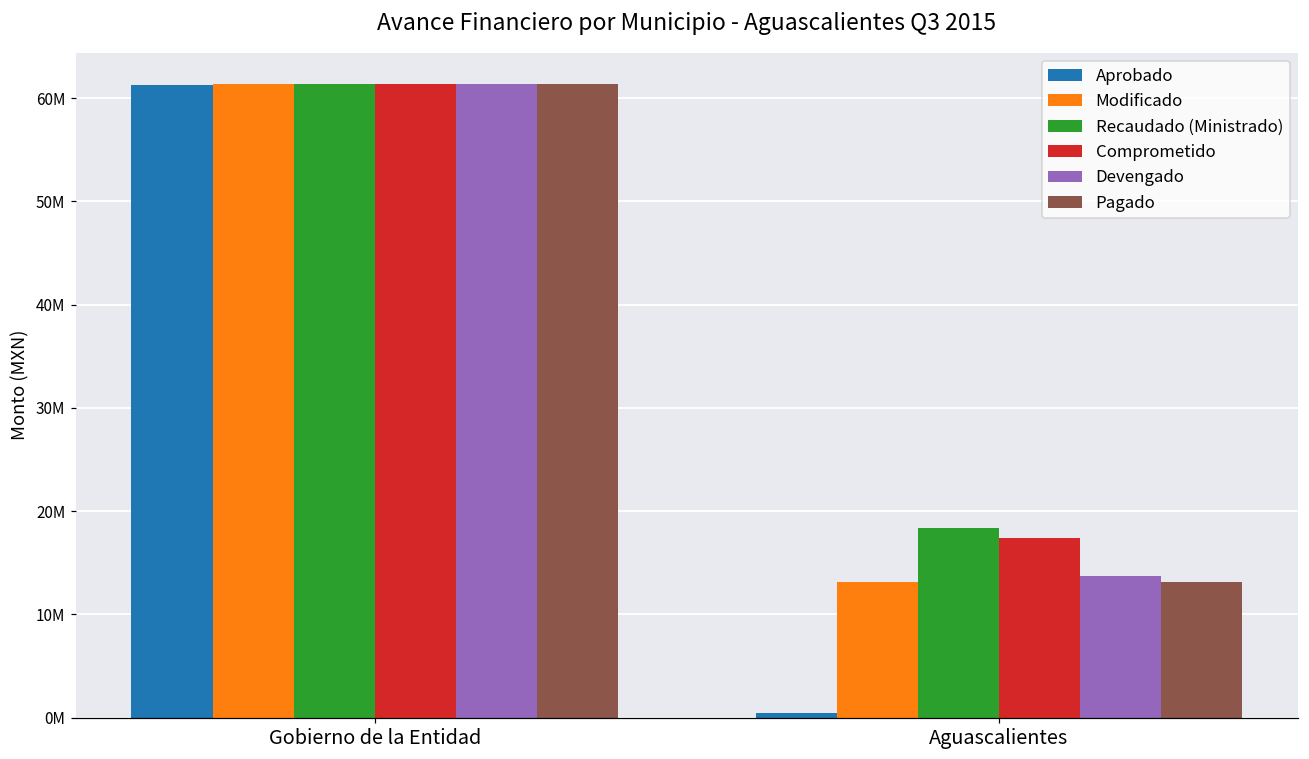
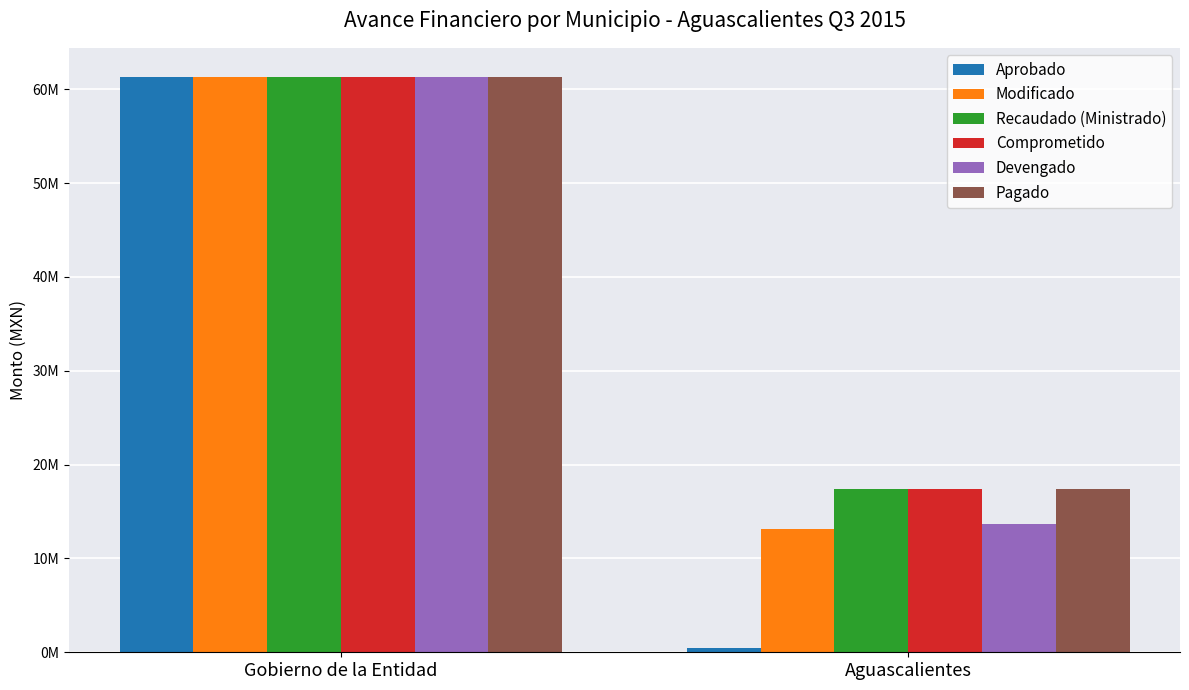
  {
    "Aprobado": {
      "Gobierno de la Entidad": 61000000,
      "Aguascalientes": 0
    },
    "Modificado": {
      "Gobierno de la Entidad": 61000000,
      "Aguascalientes": 13000000
    },
    "Recaudado (Ministrado)": {
      "Gobierno de la Entidad": 61000000,
-     "Aguascalientes": 18000000
+     "Aguascalientes": 17000000
    },
    "Comprometido": {
      "Gobierno de la Entidad": 61000000,
      "Aguascalientes": 17000000
    },
    "Devengado": {
      "Gobierno de la Entidad": 61000000,
      "Aguascalientes": 14000000
    },
    "Pagado": {
      "Gobierno de la Entidad": 61000000,
-     "Aguascalientes": 13000000
+     "Aguascalientes": 17000000
    }
  }
